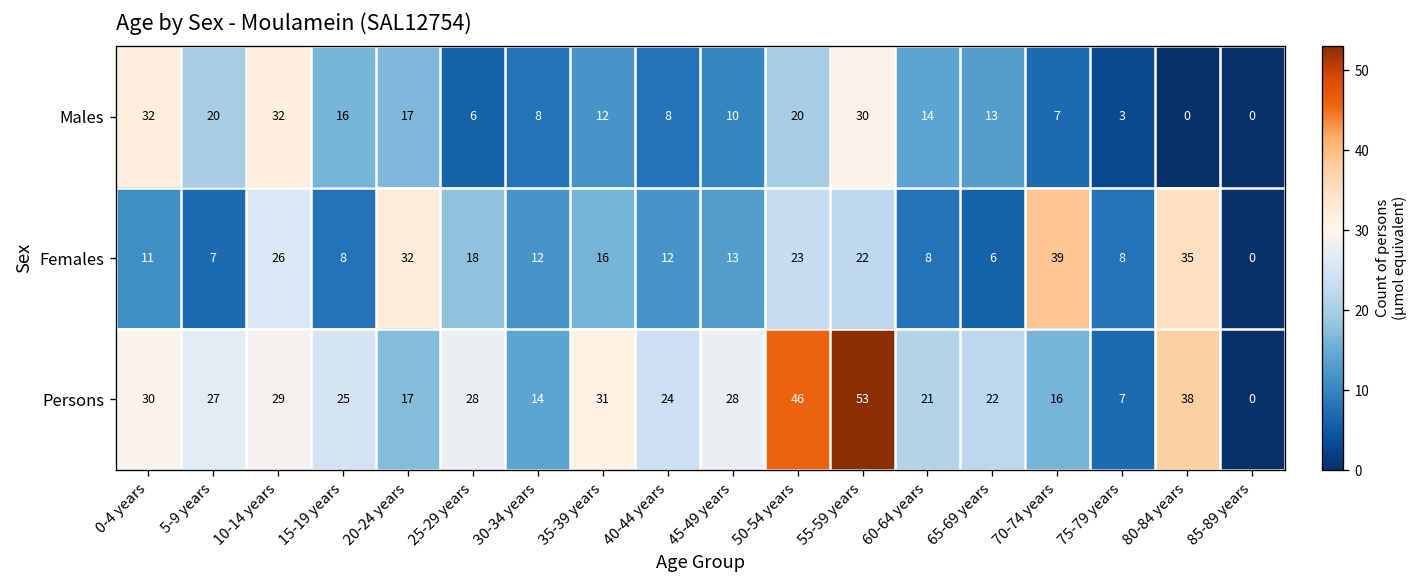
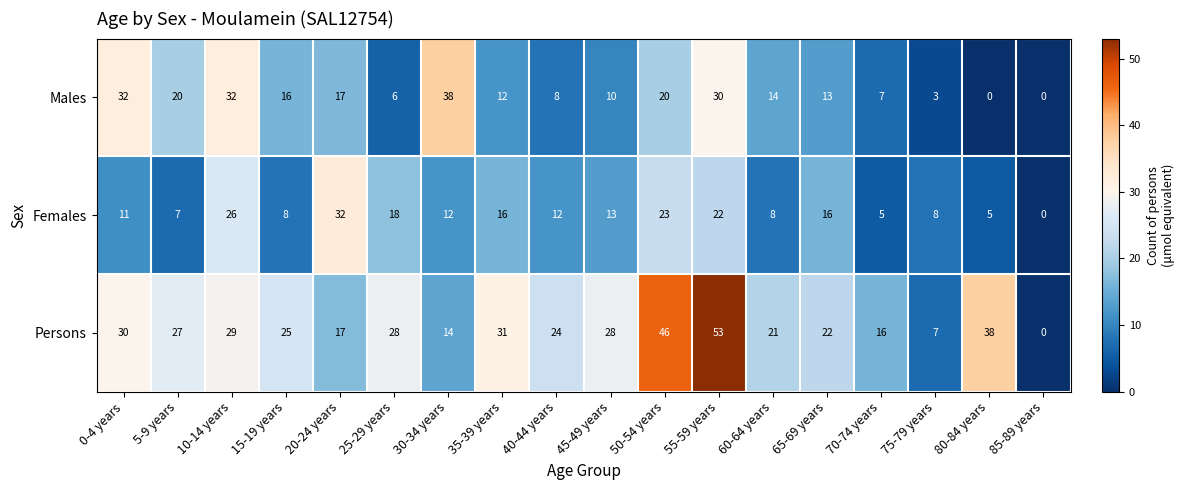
  {
    "Males": {
      "0-4 years": 32,
      "5-9 years": 20,
      "10-14 years": 32,
      "15-19 years": 16,
      "20-24 years": 17,
      "25-29 years": 6,
-     "30-34 years": 8,
+     "30-34 years": 38,
      "35-39 years": 12,
      "40-44 years": 8,
      "45-49 years": 10,
      "50-54 years": 20,
      "55-59 years": 30,
      "60-64 years": 14,
      "65-69 years": 13,
      "70-74 years": 7,
      "75-79 years": 3,
      "80-84 years": 0,
      "85-89 years": 0
    },
    "Females": {
      "0-4 years": 11,
      "5-9 years": 7,
      "10-14 years": 26,
      "15-19 years": 8,
      "20-24 years": 32,
      "25-29 years": 18,
      "30-34 years": 12,
      "35-39 years": 16,
      "40-44 years": 12,
      "45-49 years": 13,
      "50-54 years": 23,
      "55-59 years": 22,
      "60-64 years": 8,
-     "65-69 years": 6,
-     "70-74 years": 39,
+     "65-69 years": 16,
+     "70-74 years": 5,
      "75-79 years": 8,
-     "80-84 years": 35,
+     "80-84 years": 5,
      "85-89 years": 0
    },
    "Persons": {
      "0-4 years": 30,
      "5-9 years": 27,
      "10-14 years": 29,
      "15-19 years": 25,
      "20-24 years": 17,
      "25-29 years": 28,
      "30-34 years": 14,
      "35-39 years": 31,
      "40-44 years": 24,
      "45-49 years": 28,
      "50-54 years": 46,
      "55-59 years": 53,
      "60-64 years": 21,
      "65-69 years": 22,
      "70-74 years": 16,
      "75-79 years": 7,
      "80-84 years": 38,
      "85-89 years": 0
    }
  }
